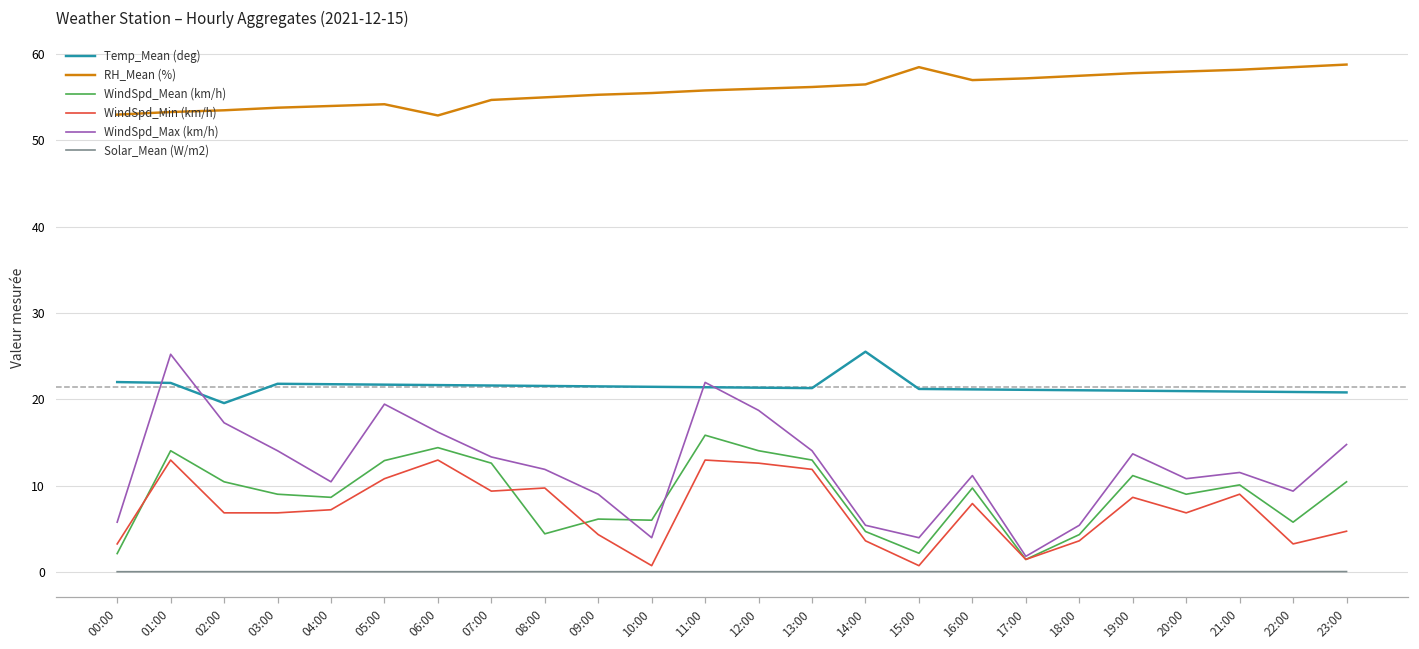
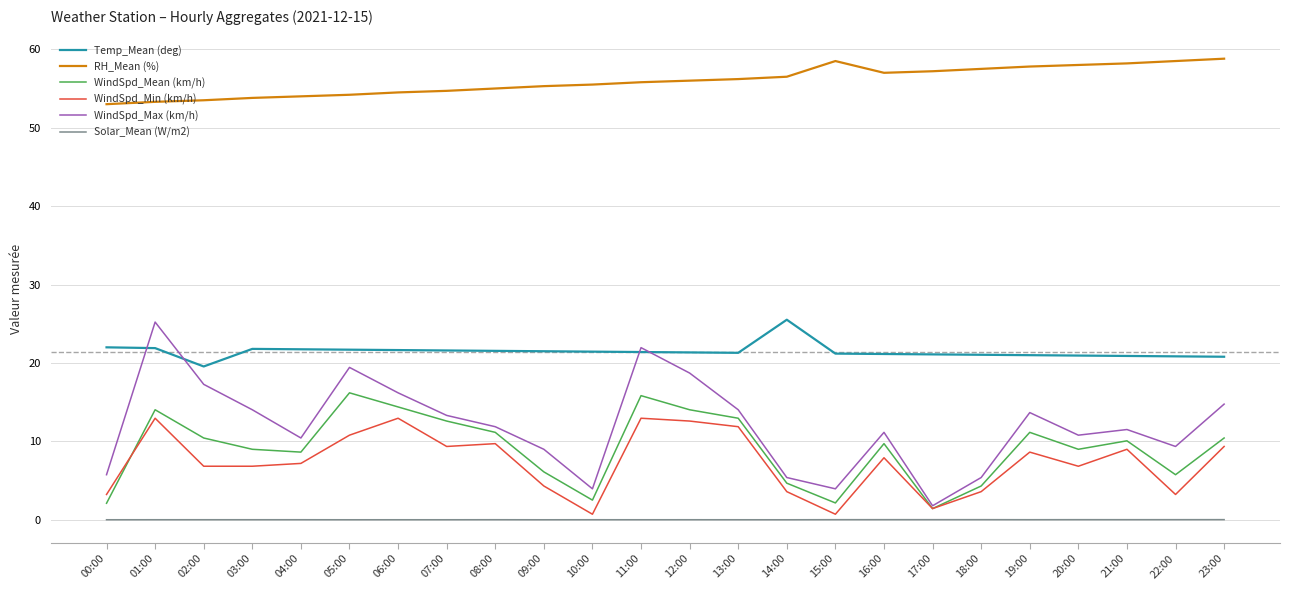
  {
    "Temp_Mean (deg)": {
      "00:00": 22,
      "01:00": 22,
      "02:00": 20,
      "03:00": 22,
      "04:00": 22,
      "05:00": 22,
      "06:00": 22,
      "07:00": 22,
      "08:00": 22,
      "09:00": 22,
      "10:00": 21,
      "11:00": 21,
      "12:00": 21,
      "13:00": 21,
      "14:00": 26,
      "15:00": 21,
      "16:00": 21,
      "17:00": 21,
      "18:00": 21,
      "19:00": 21,
      "20:00": 21,
      "21:00": 21,
      "22:00": 21,
      "23:00": 21
    },
    "RH_Mean (%)": {
      "00:00": 53,
      "01:00": 53,
      "02:00": 54,
      "03:00": 54,
      "04:00": 54,
      "05:00": 54,
-     "06:00": 53,
+     "06:00": 55,
      "07:00": 55,
      "08:00": 55,
      "09:00": 55,
      "10:00": 56,
      "11:00": 56,
      "12:00": 56,
      "13:00": 56,
      "14:00": 57,
      "15:00": 59,
      "16:00": 57,
      "17:00": 57,
      "18:00": 58,
      "19:00": 58,
      "20:00": 58,
      "21:00": 58,
      "22:00": 59,
      "23:00": 59
    },
    "WindSpd_Mean (km/h)": {
      "00:00": 2,
      "01:00": 14,
      "02:00": 10,
      "03:00": 9,
      "04:00": 9,
-     "05:00": 13,
+     "05:00": 16,
      "06:00": 14,
      "07:00": 13,
-     "08:00": 4,
+     "08:00": 11,
      "09:00": 6,
-     "10:00": 6,
+     "10:00": 3,
      "11:00": 16,
      "12:00": 14,
      "13:00": 13,
      "14:00": 5,
      "15:00": 2,
      "16:00": 10,
      "18:00": 4,
      "19:00": 11,
      "20:00": 9,
      "21:00": 10,
      "22:00": 6,
      "23:00": 10
    },
    "WindSpd_Min (km/h)": {
      "00:00": 3,
      "01:00": 13,
      "02:00": 7,
      "03:00": 7,
      "04:00": 7,
      "05:00": 11,
      "06:00": 13,
      "07:00": 9,
      "08:00": 10,
      "09:00": 4,
      "10:00": 1,
      "11:00": 13,
      "12:00": 13,
      "13:00": 12,
      "14:00": 4,
      "15:00": 1,
      "16:00": 8,
      "18:00": 4,
      "19:00": 9,
      "20:00": 7,
      "21:00": 9,
      "22:00": 3,
-     "23:00": 5
+     "23:00": 9
    },
    "WindSpd_Max (km/h)": {
      "00:00": 6,
      "01:00": 25,
      "02:00": 17,
      "03:00": 14,
      "04:00": 10,
      "05:00": 19,
      "06:00": 16,
      "07:00": 13,
      "08:00": 12,
      "09:00": 9,
      "10:00": 4,
      "11:00": 22,
      "12:00": 19,
      "13:00": 14,
      "14:00": 5,
      "15:00": 4,
      "16:00": 11,
      "17:00": 2,
      "18:00": 5,
      "19:00": 14,
      "20:00": 11,
      "21:00": 12,
      "22:00": 9,
      "23:00": 15
    },
    "Solar_Mean (W/m2)": {
      "00:00": 0,
      "01:00": 0,
      "02:00": 0,
      "03:00": 0,
      "04:00": 0,
      "05:00": 0,
      "06:00": 0,
      "07:00": 0,
      "08:00": 0,
      "09:00": 0,
      "10:00": 0,
      "11:00": 0,
      "12:00": 0,
      "13:00": 0,
      "14:00": 0,
      "15:00": 0,
      "16:00": 0,
      "17:00": 0,
      "18:00": 0,
      "19:00": 0,
      "20:00": 0,
      "21:00": 0,
      "22:00": 0,
      "23:00": 0
    }
  }
